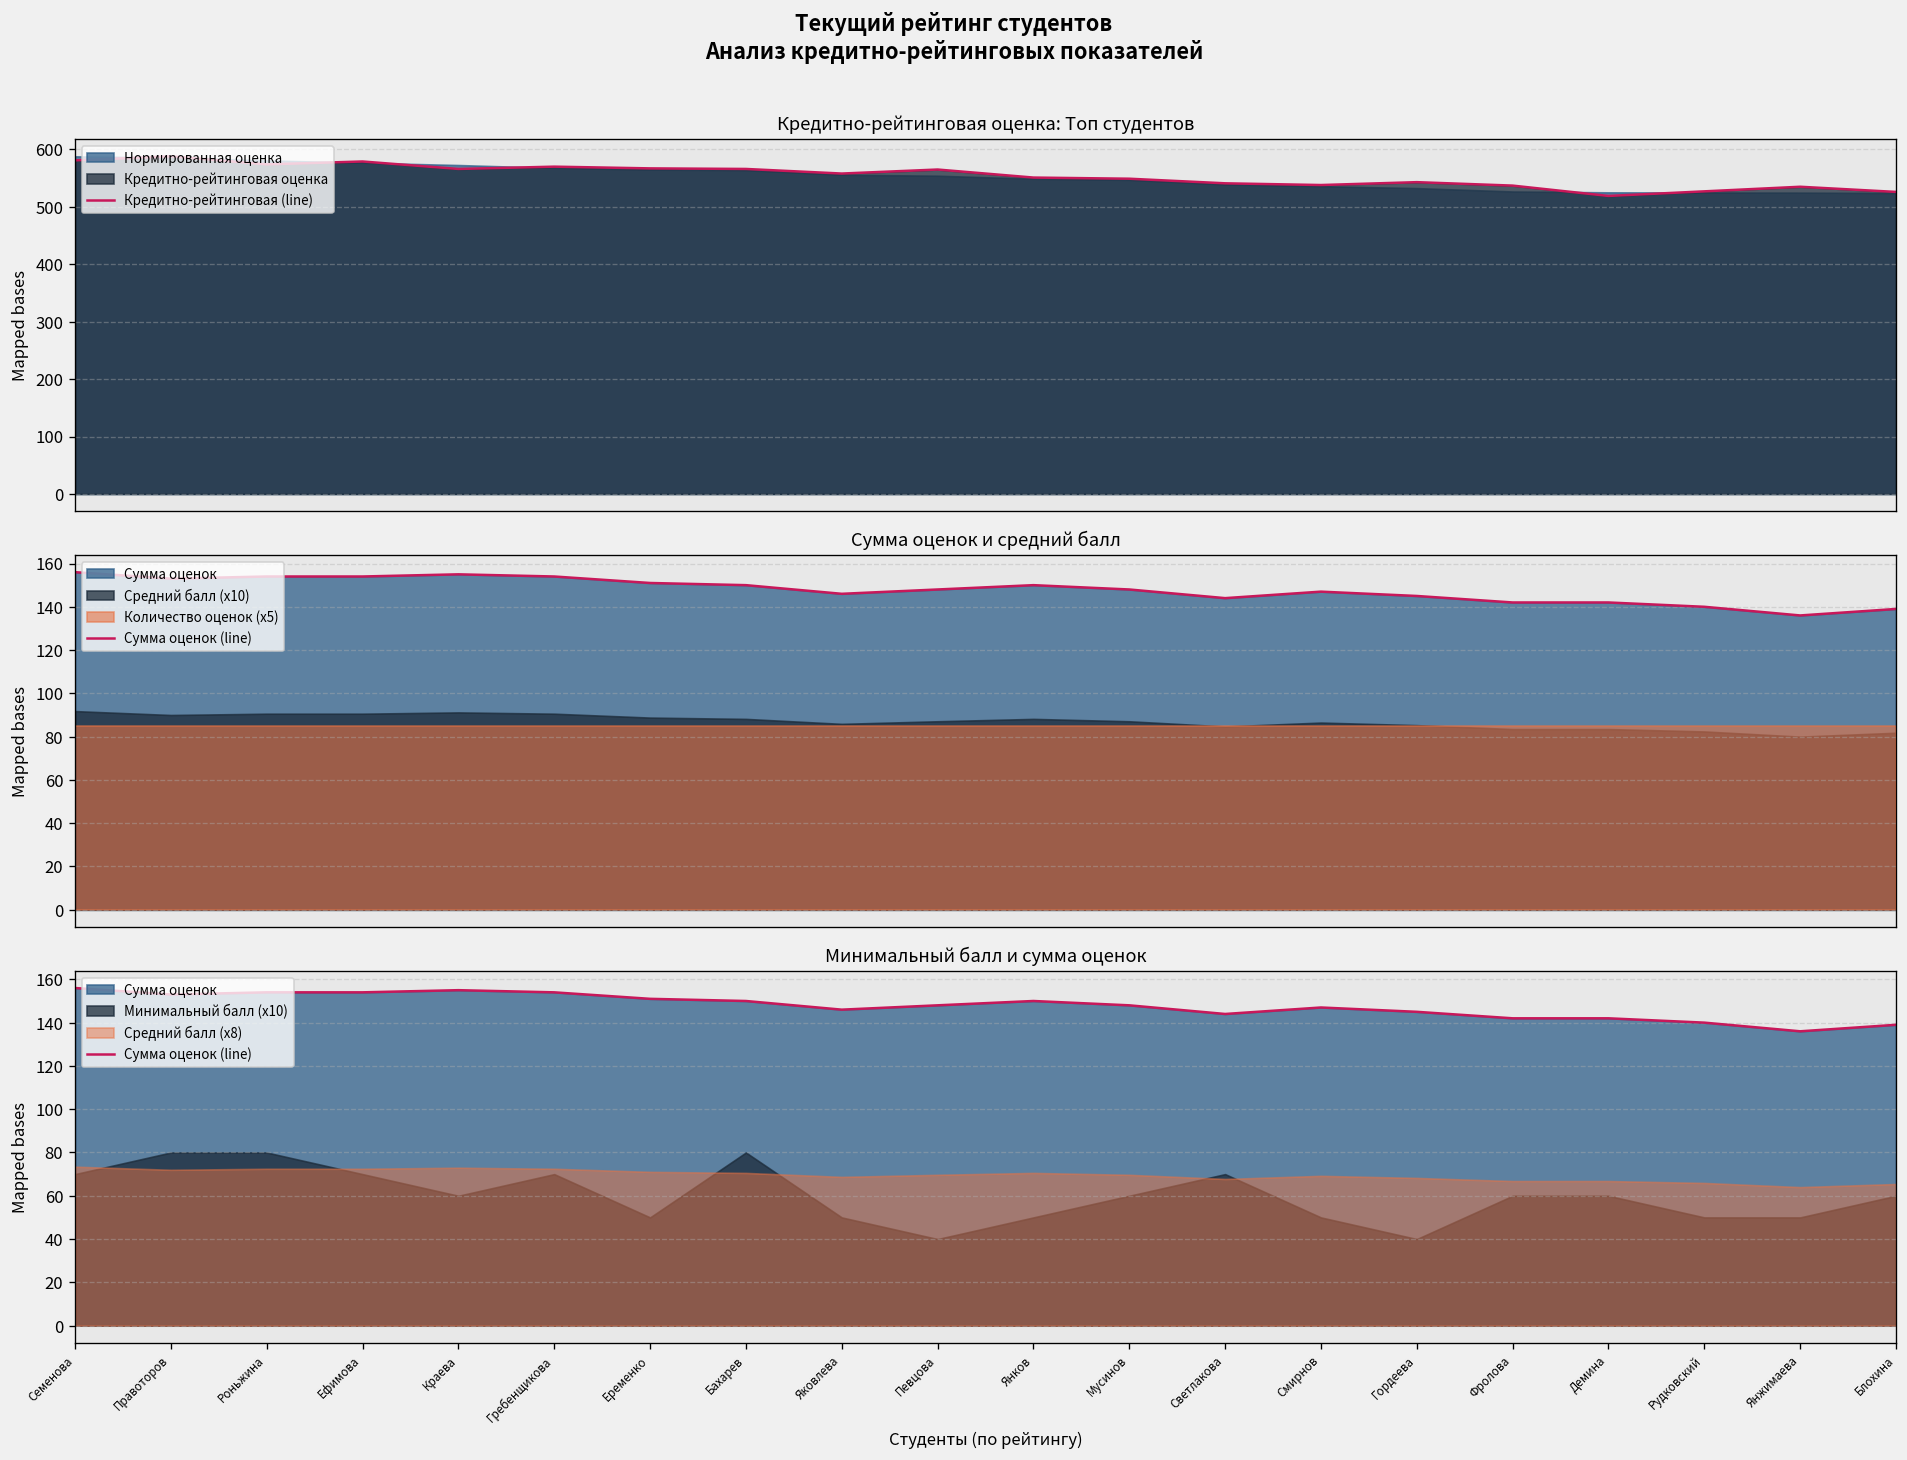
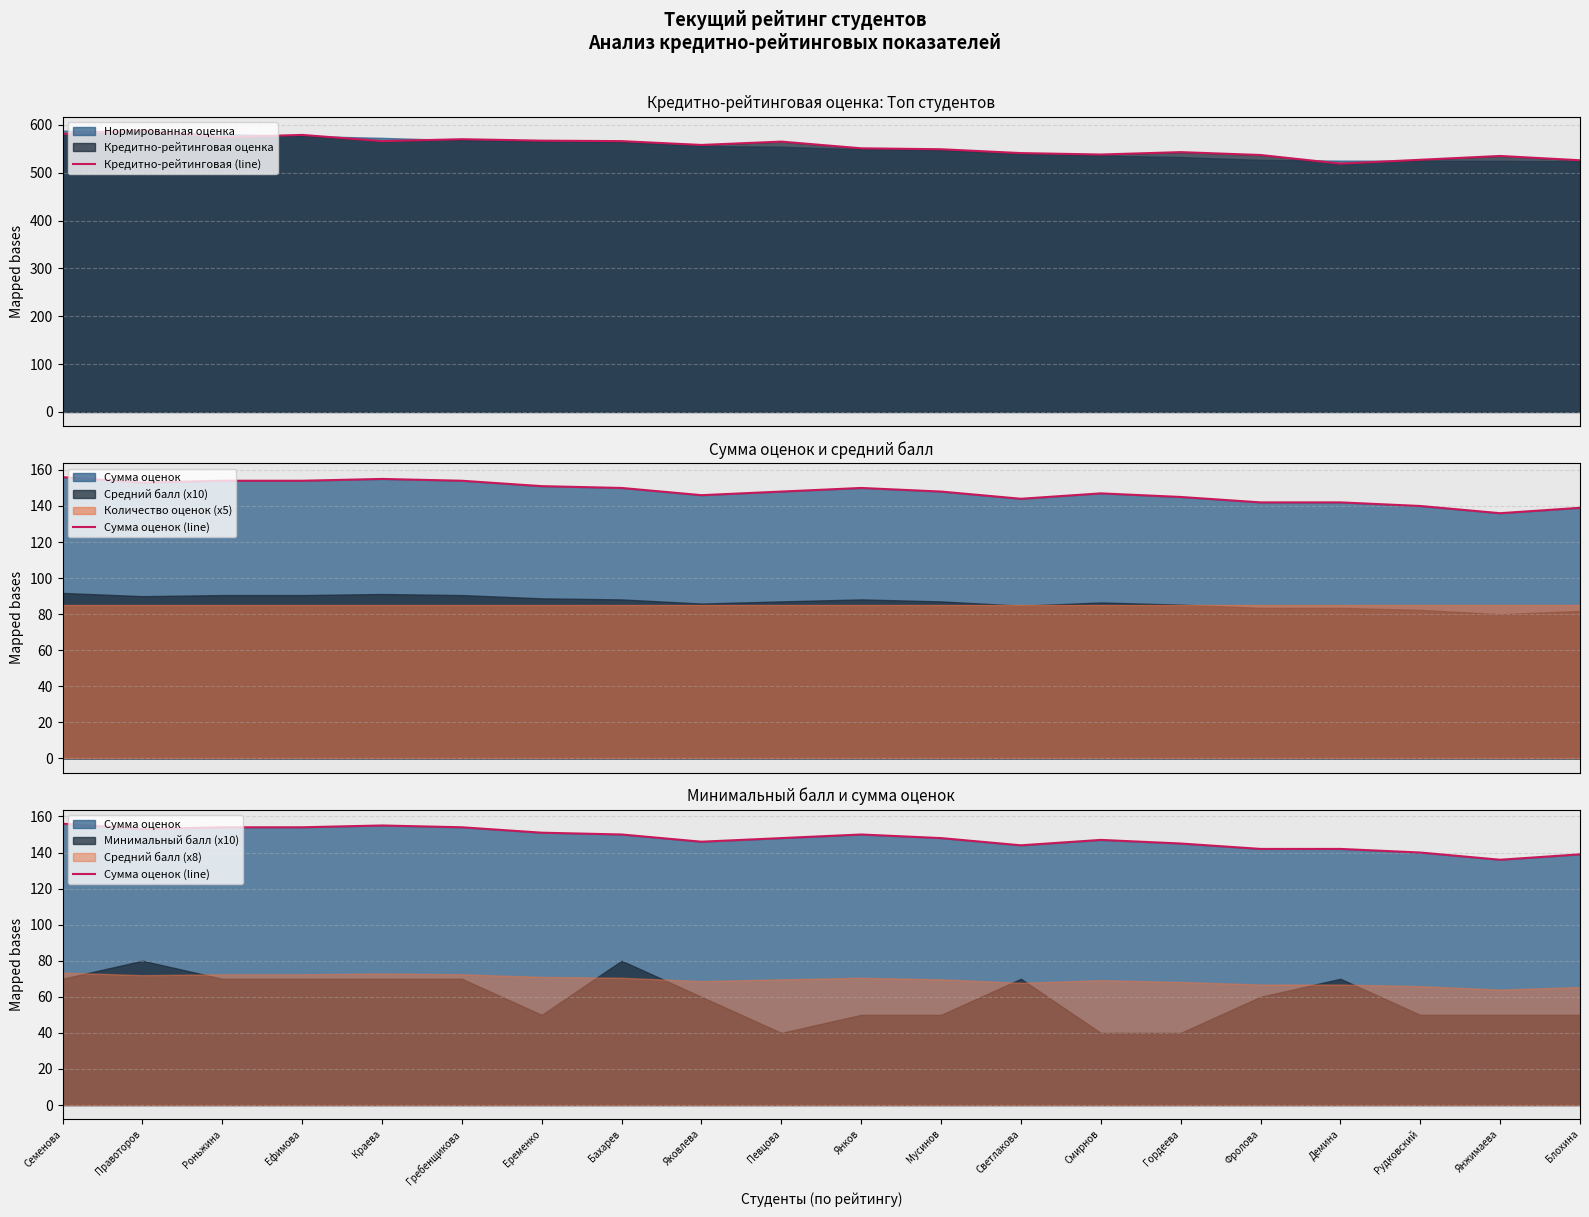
  {
    "Минимальный балл и сумма оценок": {
      "Сумма оценок": {
        "Семенова": 156,
        "Ефимова": 154,
        "Краева": 155,
        "Гребенщикова": 154,
        "Еременко": 151,
        "Бахарев": 150,
        "Яковлева": 146,
        "Певцова": 148,
        "Янков": 150,
        "Мусинов": 148,
        "Светлакова": 144,
        "Смирнов": 147,
        "Гордеева": 145,
        "Фролова": 142,
        "Демина": 142,
        "Рудковский": 140,
        "Янжимаева": 136,
        "Блохина": 139
      },
      "Минимальный балл (x10)": {
        "Семенова": 70,
        "Правоторов": 80,
-       "Роньжина": 80,
+       "Роньжина": 70,
        "Ефимова": 70,
-       "Краева": 60,
+       "Краева": 70,
        "Гребенщикова": 70,
        "Еременко": 50,
        "Бахарев": 80,
-       "Яковлева": 50,
+       "Яковлева": 60,
        "Певцова": 40,
        "Янков": 50,
-       "Мусинов": 60,
+       "Мусинов": 50,
        "Светлакова": 70,
-       "Смирнов": 50,
+       "Смирнов": 40,
        "Гордеева": 40,
        "Фролова": 60,
-       "Демина": 60,
+       "Демина": 70,
        "Рудковский": 50,
        "Янжимаева": 50,
-       "Блохина": 60
+       "Блохина": 50
      },
      "Средний балл (x8)": {
        "Семенова": 73,
        "Правоторов": 72,
        "Роньжина": 72,
        "Ефимова": 72,
        "Краева": 73,
        "Гребенщикова": 72,
        "Еременко": 71,
        "Бахарев": 71,
        "Яковлева": 69,
        "Певцова": 70,
        "Янков": 71,
        "Мусинов": 70,
        "Светлакова": 68,
        "Смирнов": 69,
        "Гордеева": 68,
        "Фролова": 67,
        "Демина": 67,
        "Рудковский": 66,
        "Янжимаева": 64,
        "Блохина": 65
      }
    }
  }
